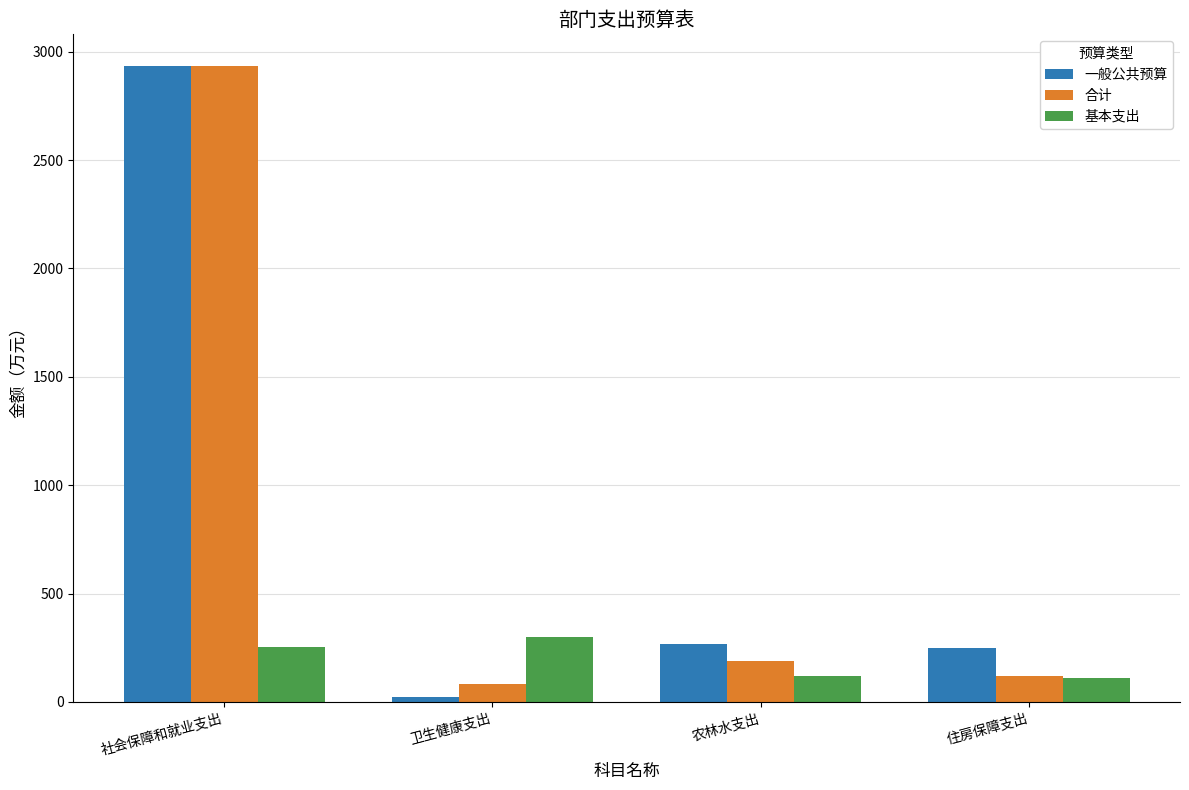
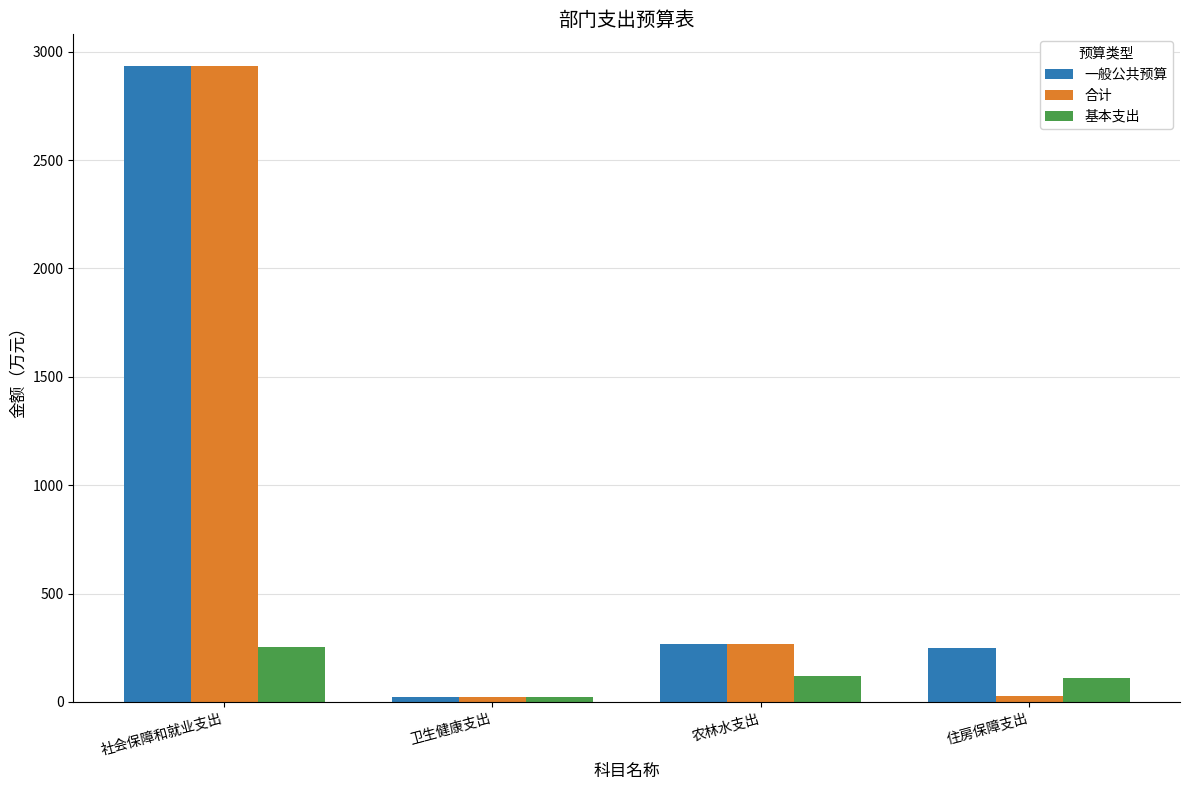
  {
    "一般公共预算": {
      "社会保障和就业支出": 2930,
      "卫生健康支出": 20,
      "农林水支出": 270,
      "住房保障支出": 250
    },
    "合计": {
      "社会保障和就业支出": 2930,
-     "卫生健康支出": 80,
-     "农林水支出": 190,
-     "住房保障支出": 120
+     "卫生健康支出": 20,
+     "农林水支出": 270,
+     "住房保障支出": 30
    },
    "基本支出": {
      "社会保障和就业支出": 250,
-     "卫生健康支出": 300,
+     "卫生健康支出": 20,
      "农林水支出": 120,
      "住房保障支出": 110
    }
  }
